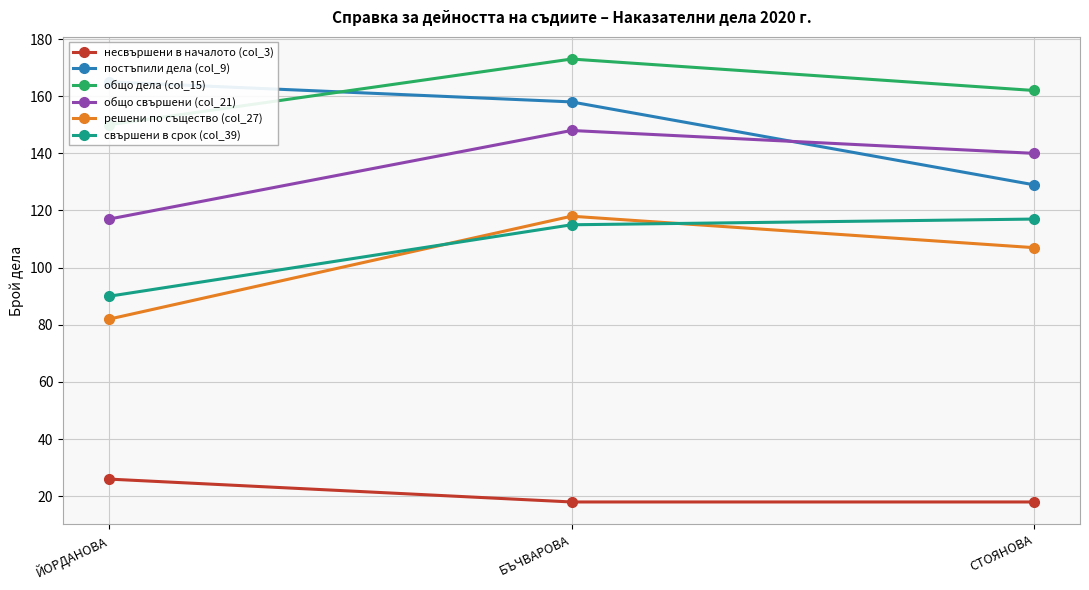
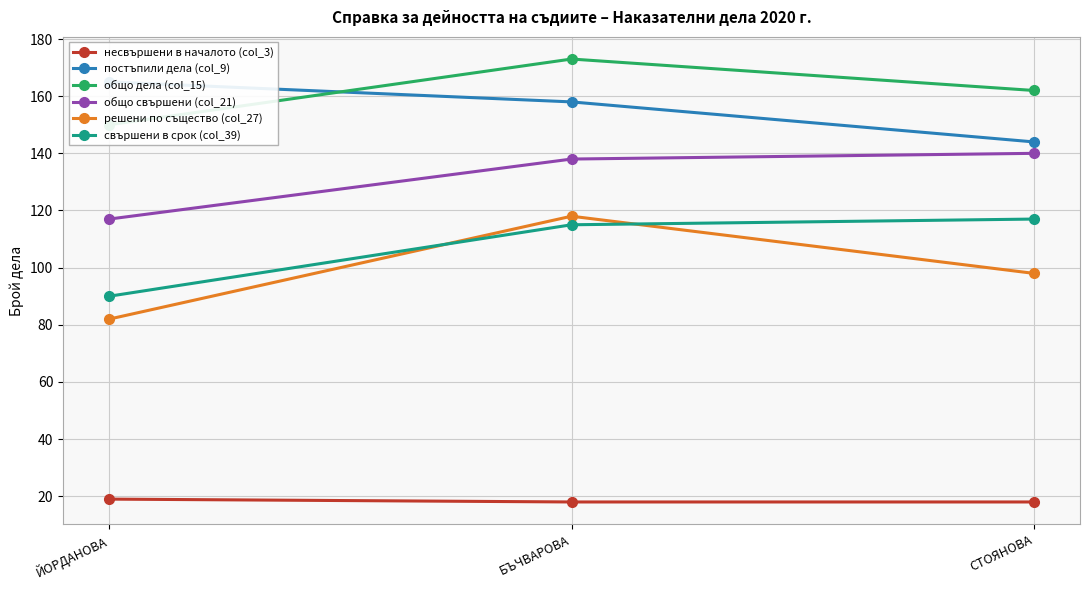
  {
    "несвършени в началото (col_3)": {
-     "ЙОРДАНОВА": 26,
+     "ЙОРДАНОВА": 19,
      "БЪЧВАРОВА": 18,
      "СТОЯНОВА": 18
    },
    "постъпили дела (col_9)": {
      "БЪЧВАРОВА": 158,
-     "СТОЯНОВА": 129
+     "СТОЯНОВА": 144
    },
    "общо свършени (col_21)": {
      "ЙОРДАНОВА": 117,
-     "БЪЧВАРОВА": 148,
+     "БЪЧВАРОВА": 138,
      "СТОЯНОВА": 140
    },
    "решени по същество (col_27)": {
      "ЙОРДАНОВА": 82,
      "БЪЧВАРОВА": 118,
-     "СТОЯНОВА": 107
+     "СТОЯНОВА": 98
    }
  }
